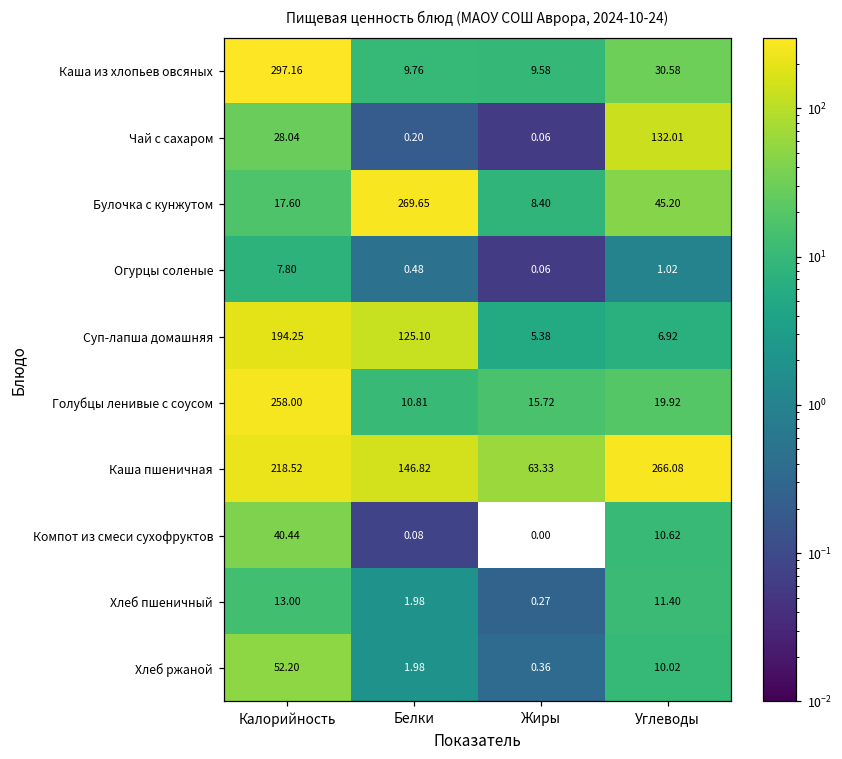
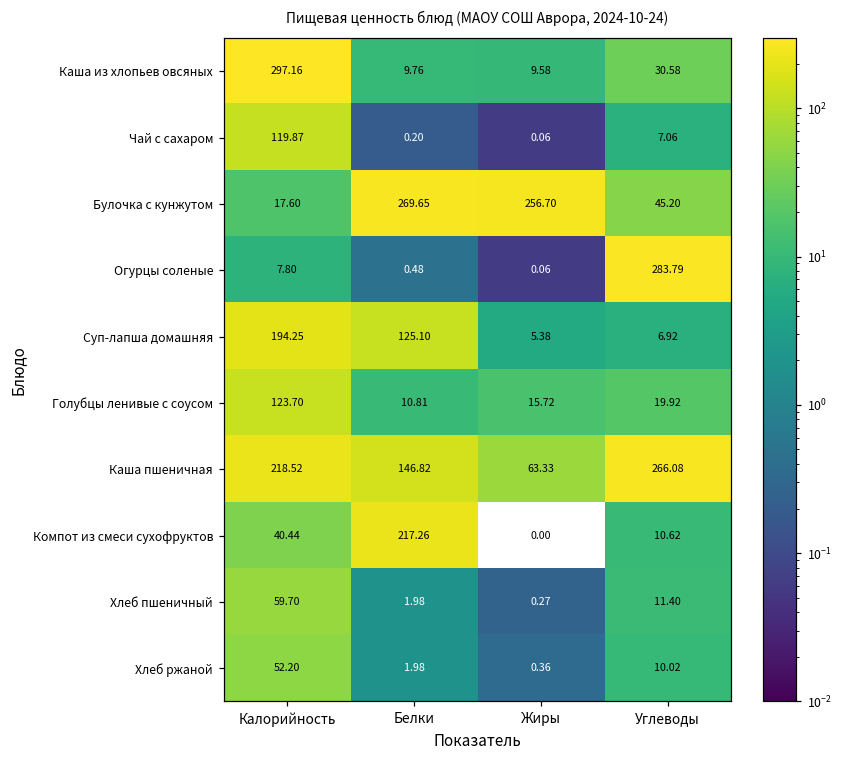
  {
    "Каша из хлопьев овсяных": {
      "Калорийность": 297.16,
      "Белки": 9.76,
      "Жиры": 9.58,
      "Углеводы": 30.58
    },
    "Чай с сахаром": {
-     "Калорийность": 28.04,
+     "Калорийность": 119.87,
      "Белки": 0.20,
      "Жиры": 0.06,
-     "Углеводы": 132.01
+     "Углеводы": 7.06
    },
    "Булочка с кунжутом": {
      "Калорийность": 17.60,
      "Белки": 269.65,
-     "Жиры": 8.40,
+     "Жиры": 256.70,
      "Углеводы": 45.20
    },
    "Огурцы соленые": {
      "Калорийность": 7.80,
      "Белки": 0.48,
      "Жиры": 0.06,
-     "Углеводы": 1.02
+     "Углеводы": 283.79
    },
    "Суп-лапша домашняя": {
      "Калорийность": 194.25,
      "Белки": 125.10,
      "Жиры": 5.38,
      "Углеводы": 6.92
    },
    "Голубцы ленивые с соусом": {
-     "Калорийность": 258.00,
+     "Калорийность": 123.70,
      "Белки": 10.81,
      "Жиры": 15.72,
      "Углеводы": 19.92
    },
    "Каша пшеничная": {
      "Калорийность": 218.52,
      "Белки": 146.82,
      "Жиры": 63.33,
      "Углеводы": 266.08
    },
    "Компот из смеси сухофруктов": {
      "Калорийность": 40.44,
-     "Белки": 0.08,
+     "Белки": 217.26,
      "Жиры": 0.00,
      "Углеводы": 10.62
    },
    "Хлеб пшеничный": {
-     "Калорийность": 13.00,
+     "Калорийность": 59.70,
      "Белки": 1.98,
      "Жиры": 0.27,
      "Углеводы": 11.40
    },
    "Хлеб ржаной": {
      "Калорийность": 52.20,
      "Белки": 1.98,
      "Жиры": 0.36,
      "Углеводы": 10.02
    }
  }
